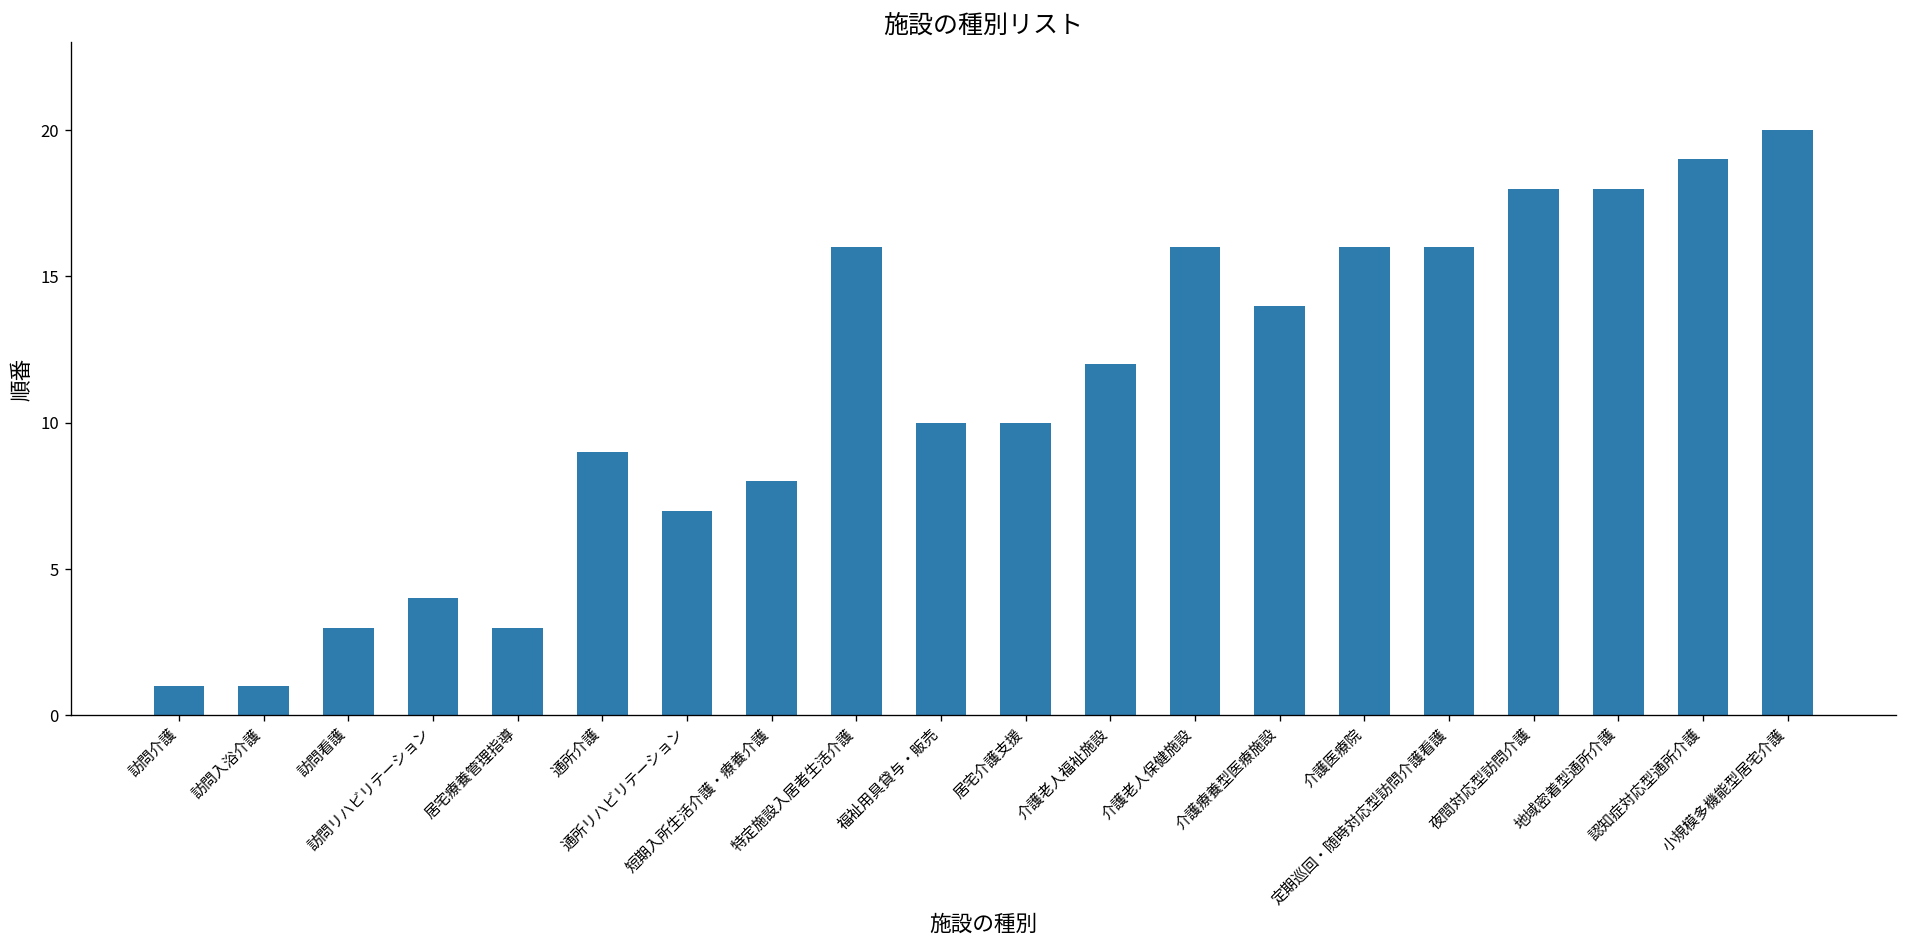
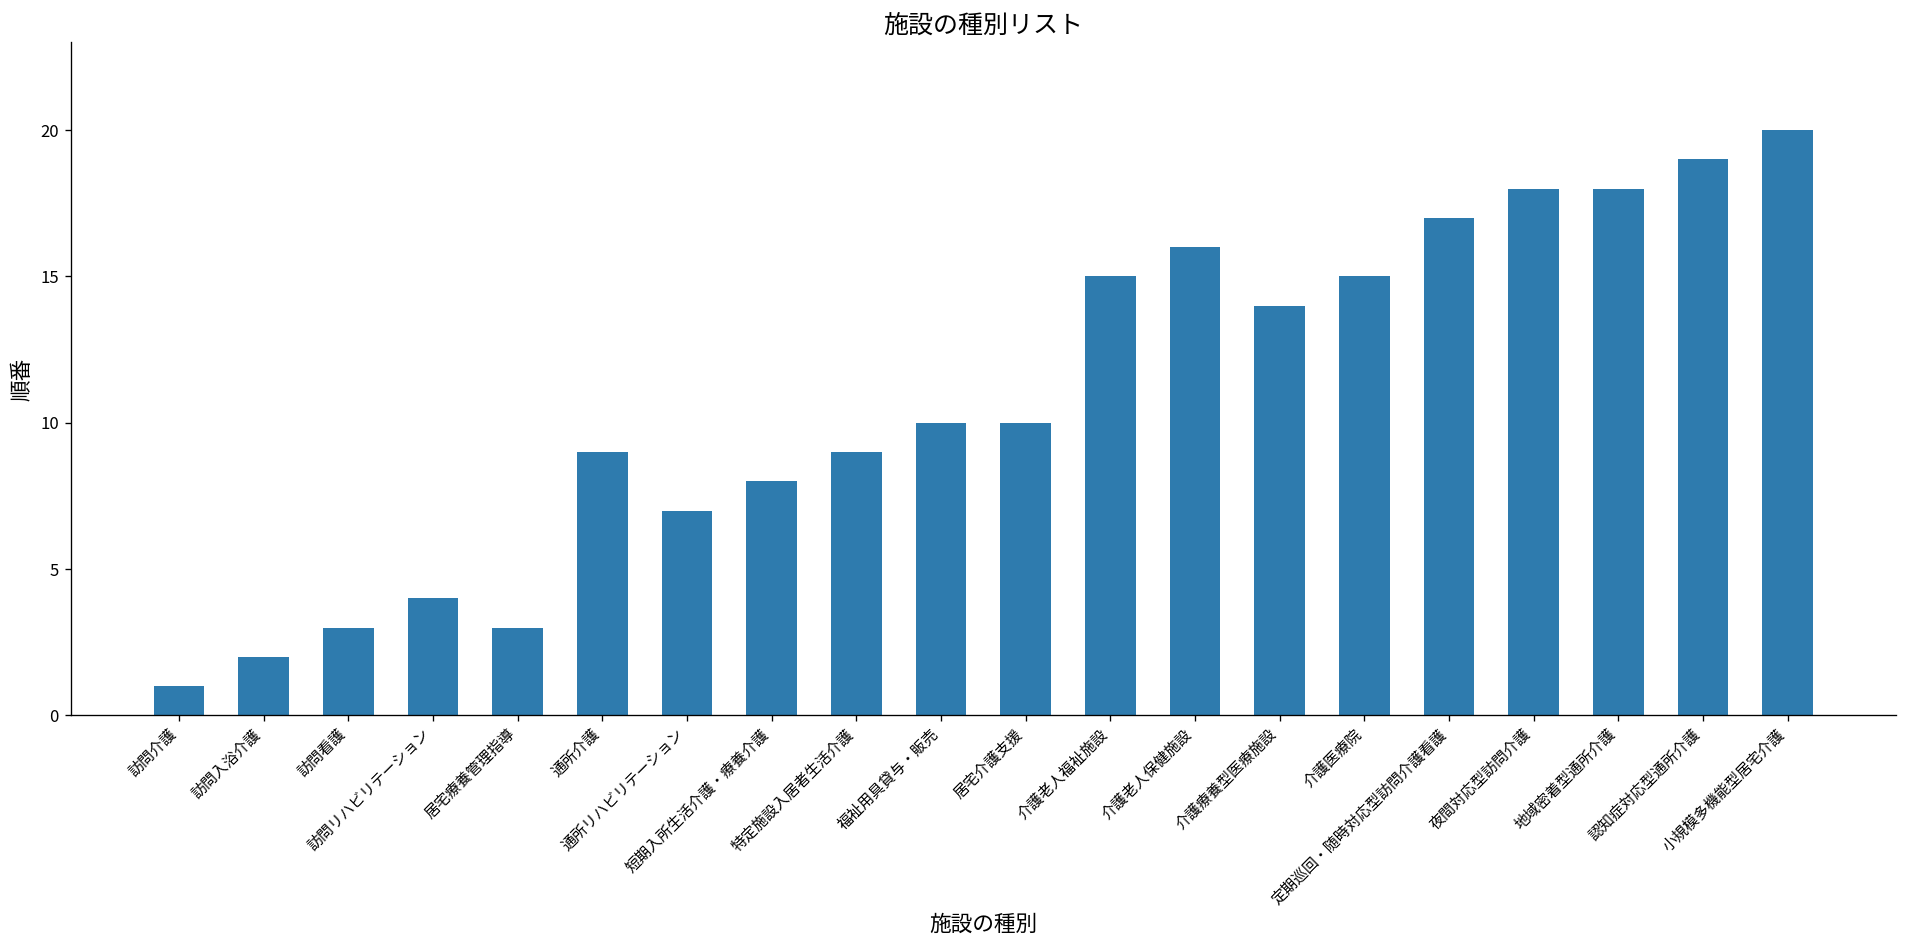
  {
    "訪問介護": 1,
-   "訪問入浴介護": 1,
+   "訪問入浴介護": 2,
    "訪問看護": 3,
    "訪問リハビリテーション": 4,
    "居宅療養管理指導": 3,
    "通所介護": 9,
    "通所リハビリテーション": 7,
    "短期入所生活介護・療養介護": 8,
-   "特定施設入居者生活介護": 16,
+   "特定施設入居者生活介護": 9,
    "福祉用具貸与・販売": 10,
    "居宅介護支援": 10,
-   "介護老人福祉施設": 12,
+   "介護老人福祉施設": 15,
    "介護老人保健施設": 16,
    "介護療養型医療施設": 14,
-   "介護医療院": 16,
-   "定期巡回・随時対応型訪問介護看護": 16,
+   "介護医療院": 15,
+   "定期巡回・随時対応型訪問介護看護": 17,
    "夜間対応型訪問介護": 18,
    "地域密着型通所介護": 18,
    "認知症対応型通所介護": 19,
    "小規模多機能型居宅介護": 20
  }
